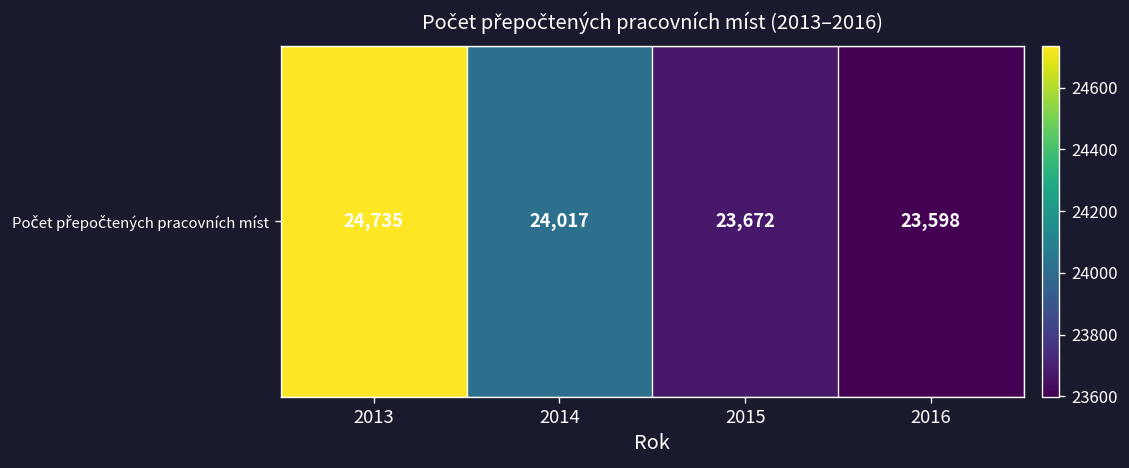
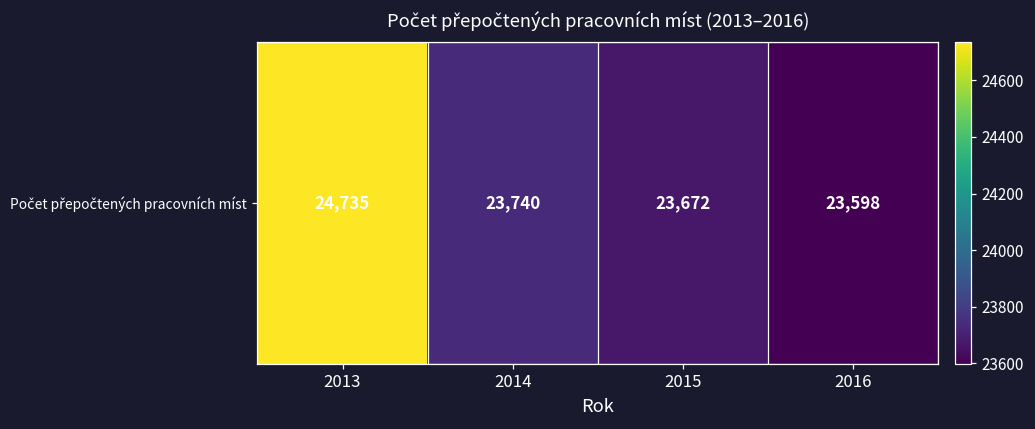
  {
    "Počet přepočtených pracovních míst": {
      "2013": "24,735",
-     "2014": "24,017",
+     "2014": "23,740",
      "2015": "23,672",
      "2016": "23,598"
    }
  }
